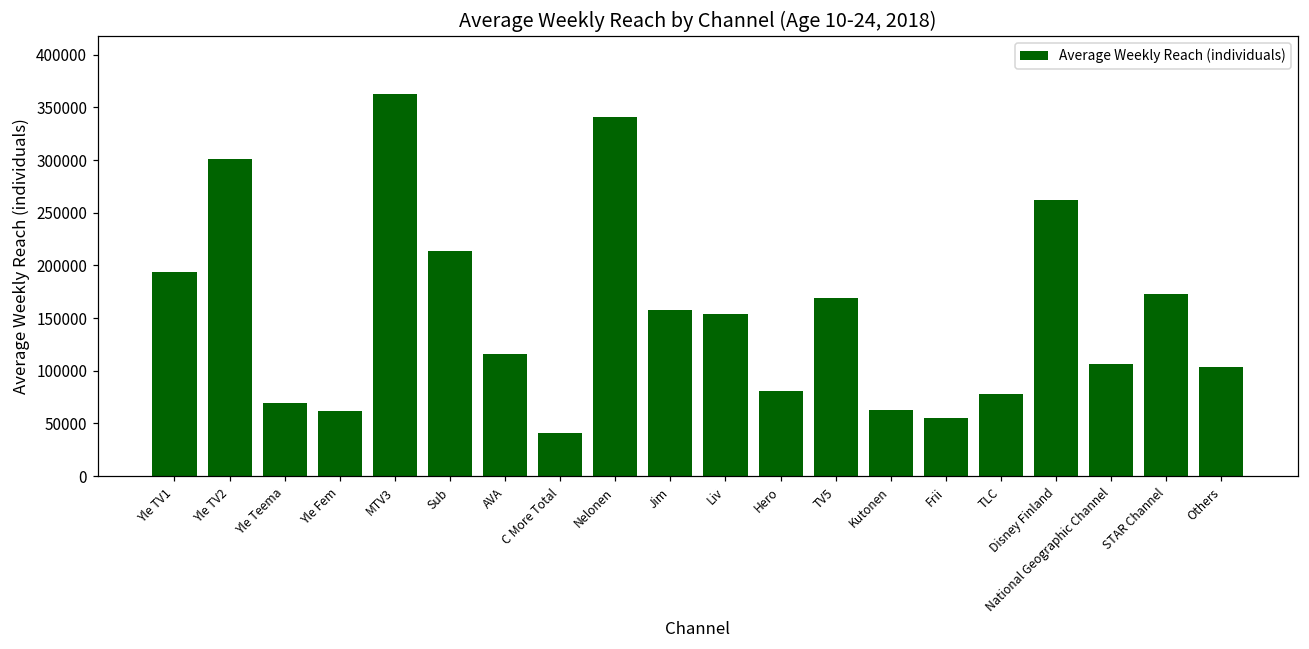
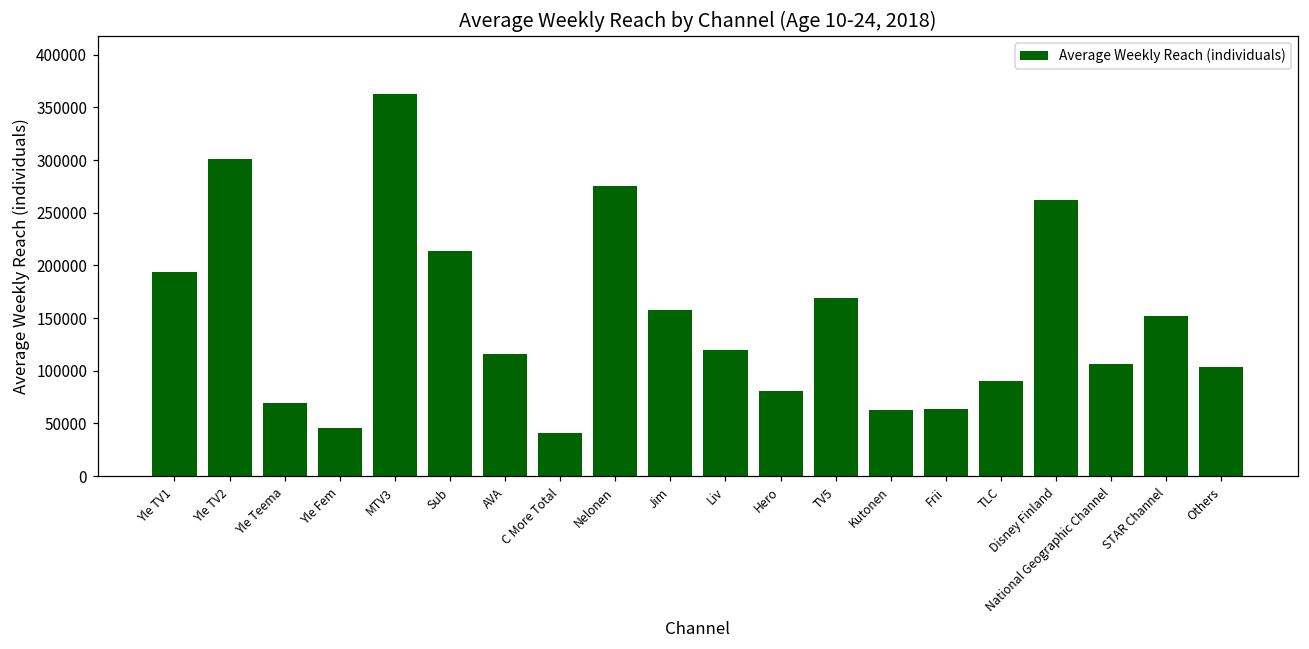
  {
    "Yle TV1": 190000,
    "Yle TV2": 300000,
    "Yle Teema": 70000,
-   "Yle Fem": 60000,
+   "Yle Fem": 50000,
    "MTV3": 360000,
    "Sub": 210000,
    "AVA": 120000,
    "C More Total": 40000,
-   "Nelonen": 340000,
+   "Nelonen": 280000,
    "Jim": 160000,
-   "Liv": 150000,
+   "Liv": 120000,
    "Hero": 80000,
    "TV5": 170000,
    "Kutonen": 60000,
-   "Frii": 55000,
-   "TLC": 80000,
+   "Frii": 64000,
+   "TLC": 90000,
    "Disney Finland": 260000,
    "National Geographic Channel": 110000,
-   "STAR Channel": 170000,
+   "STAR Channel": 150000,
    "Others": 100000
  }
